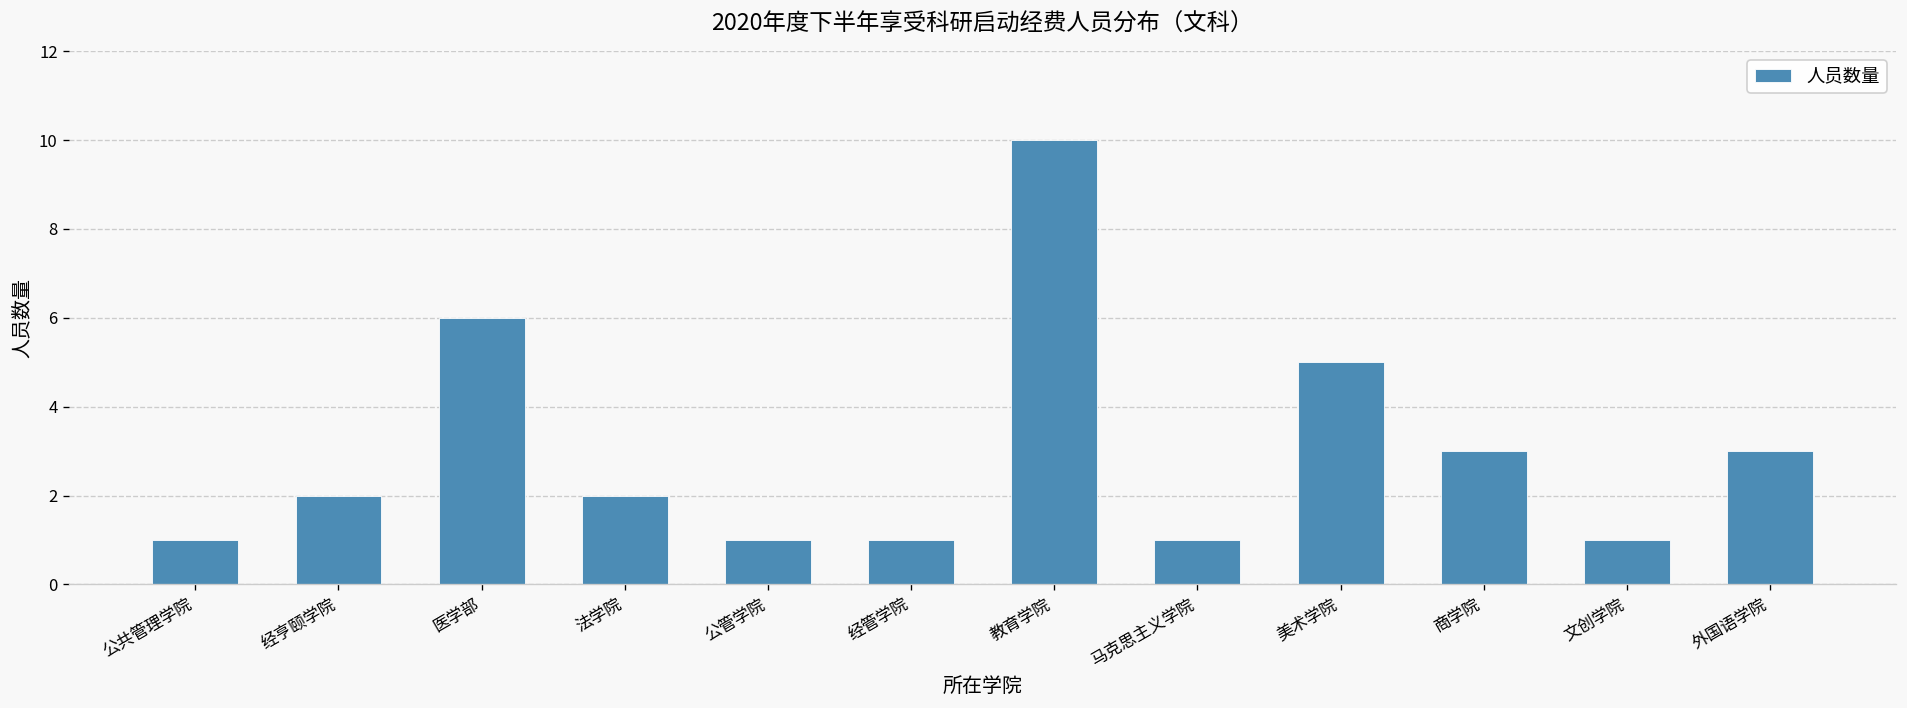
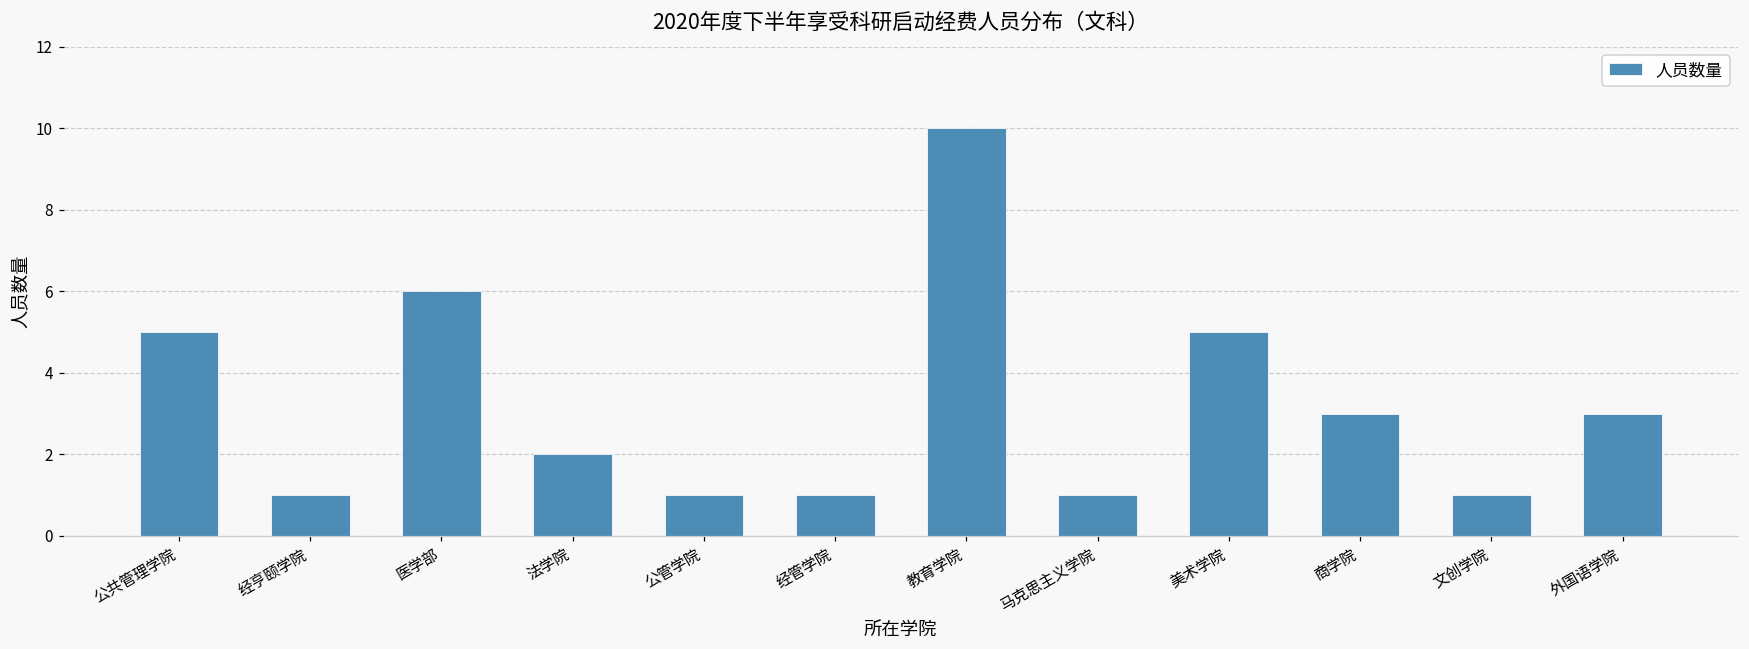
  {
-   "公共管理学院": 1,
-   "经亨颐学院": 2,
+   "公共管理学院": 5,
+   "经亨颐学院": 1,
    "医学部": 6,
    "法学院": 2,
    "公管学院": 1,
    "经管学院": 1,
    "教育学院": 10,
    "马克思主义学院": 1,
    "美术学院": 5,
    "商学院": 3,
    "文创学院": 1,
    "外国语学院": 3
  }
